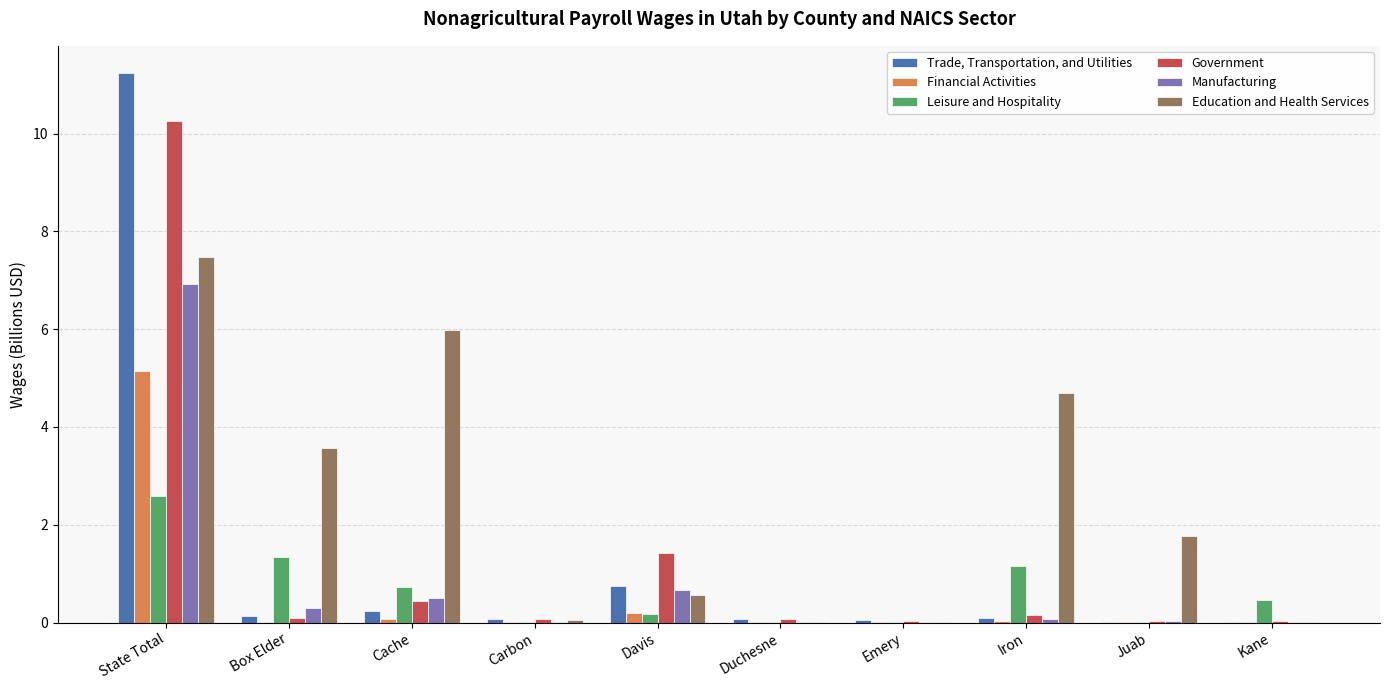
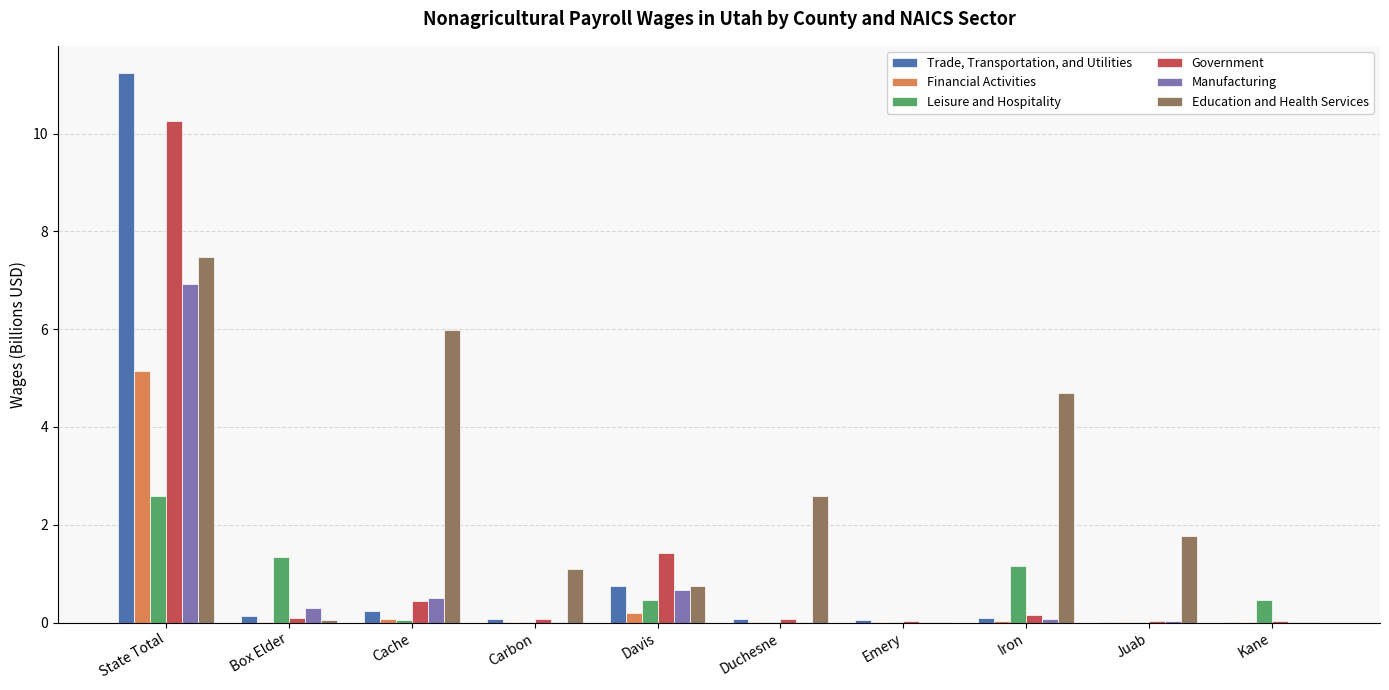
  {
    "Leisure and Hospitality": {
      "State Total": 2.6,
      "Box Elder": 1.3,
-     "Cache": 0.7,
-     "Davis": 0.2,
+     "Cache": 0.1,
+     "Davis": 0.5,
      "Iron": 1.2,
      "Kane": 0.5
    },
    "Education and Health Services": {
      "State Total": 7.5,
-     "Box Elder": 3.6,
+     "Box Elder": 0.1,
      "Cache": 6.0,
-     "Carbon": 0.0,
-     "Davis": 0.6,
-     "Duchesne": 0.0,
+     "Carbon": 1.1,
+     "Davis": 0.8,
+     "Duchesne": 2.6,
      "Iron": 4.7,
      "Juab": 1.8
    }
  }
